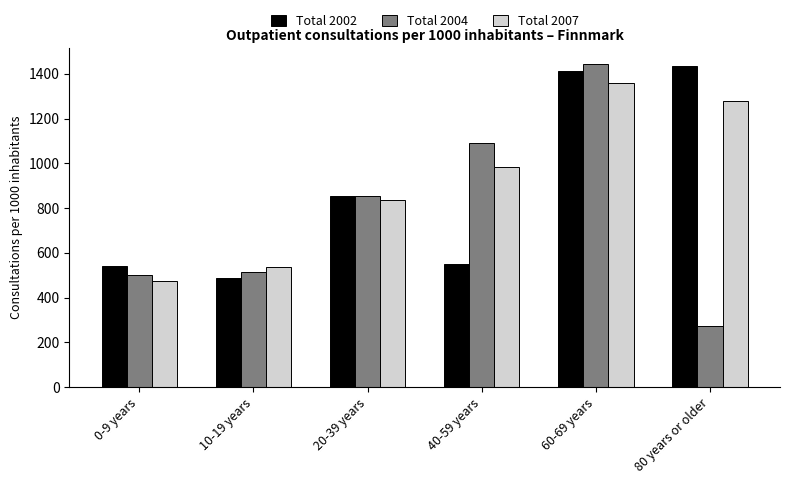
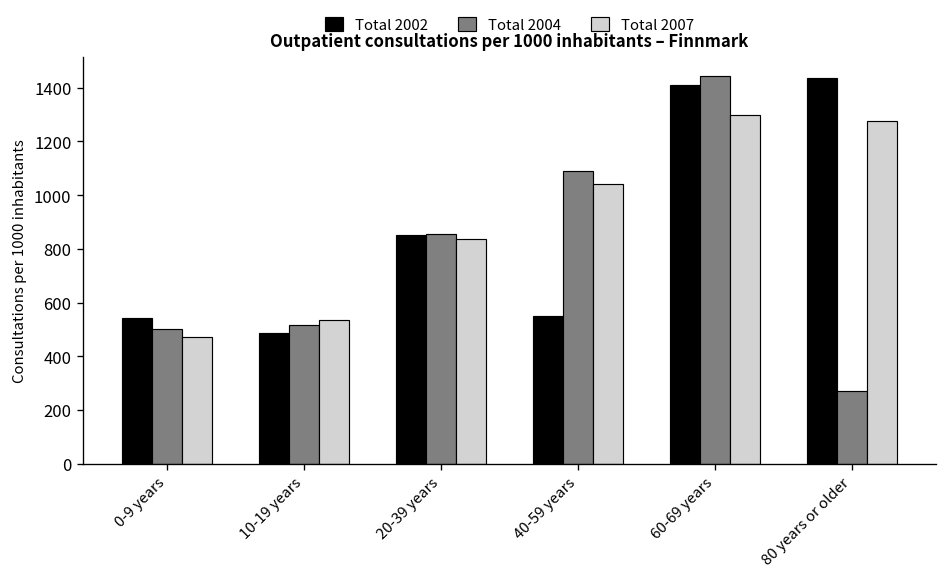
  {
    "Total 2002": {
      "0-9 years": 540,
      "10-19 years": 490,
      "20-39 years": 850,
      "40-59 years": 550,
      "60-69 years": 1410,
      "80 years or older": 1440
    },
    "Total 2004": {
      "0-9 years": 500,
      "10-19 years": 520,
      "20-39 years": 850,
      "40-59 years": 1090,
      "60-69 years": 1440,
      "80 years or older": 270
    },
    "Total 2007": {
      "0-9 years": 470,
      "10-19 years": 540,
      "20-39 years": 840,
-     "40-59 years": 980,
-     "60-69 years": 1360,
+     "40-59 years": 1040,
+     "60-69 years": 1300,
      "80 years or older": 1280
    }
  }
